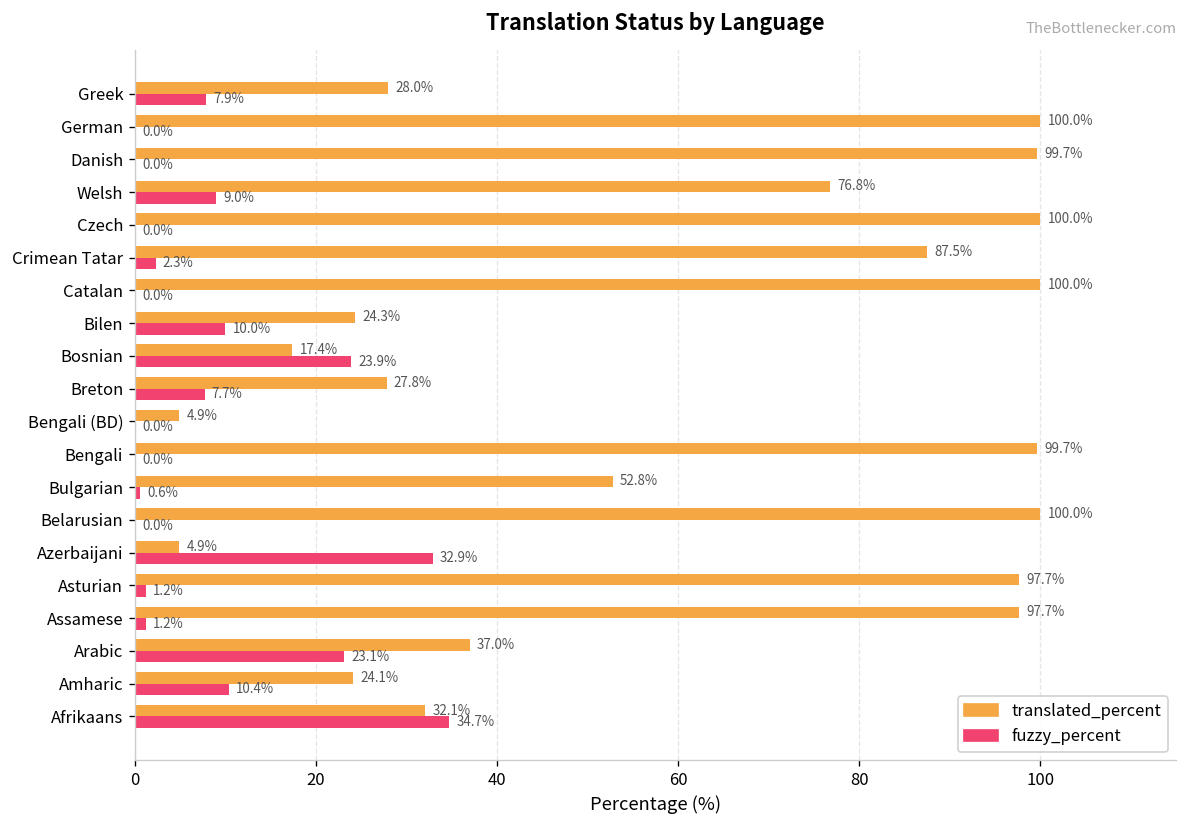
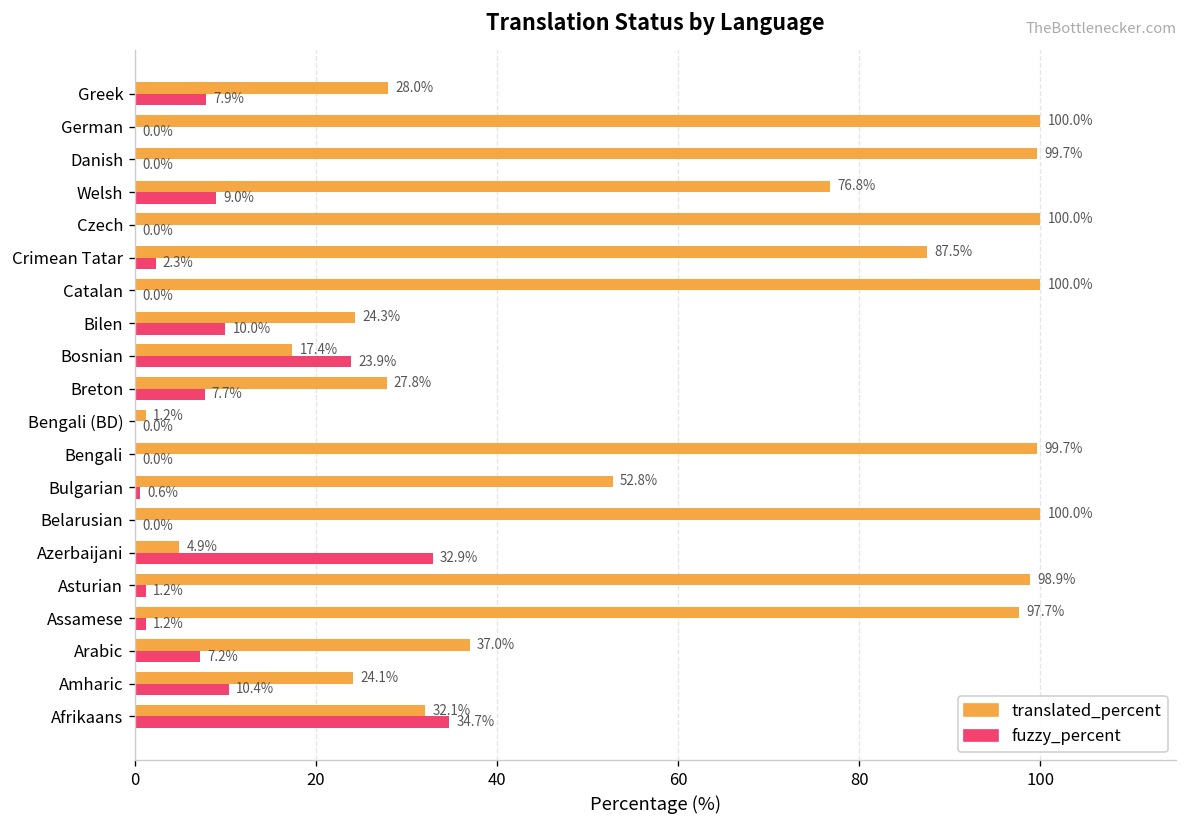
  {
    "translated_percent": {
      "Greek": "28.0%",
      "German": "100.0%",
      "Danish": "99.7%",
      "Welsh": "76.8%",
      "Czech": "100.0%",
      "Crimean Tatar": "87.5%",
      "Catalan": "100.0%",
      "Bilen": "24.3%",
      "Bosnian": "17.4%",
      "Breton": "27.8%",
-     "Bengali (BD)": "4.9%",
+     "Bengali (BD)": "1.2%",
      "Bengali": "99.7%",
      "Bulgarian": "52.8%",
      "Belarusian": "100.0%",
      "Azerbaijani": "4.9%",
-     "Asturian": "97.7%",
+     "Asturian": "98.9%",
      "Assamese": "97.7%",
      "Arabic": "37.0%",
      "Amharic": "24.1%",
      "Afrikaans": "32.1%"
    },
    "fuzzy_percent": {
      "Greek": "7.9%",
      "German": "0.0%",
      "Danish": "0.0%",
      "Welsh": "9.0%",
      "Czech": "0.0%",
      "Crimean Tatar": "2.3%",
      "Catalan": "0.0%",
      "Bilen": "10.0%",
      "Bosnian": "23.9%",
      "Breton": "7.7%",
      "Bengali (BD)": "0.0%",
      "Bengali": "0.0%",
      "Bulgarian": "0.6%",
      "Belarusian": "0.0%",
      "Azerbaijani": "32.9%",
      "Asturian": "1.2%",
      "Assamese": "1.2%",
-     "Arabic": "23.1%",
+     "Arabic": "7.2%",
      "Amharic": "10.4%",
      "Afrikaans": "34.7%"
    }
  }
